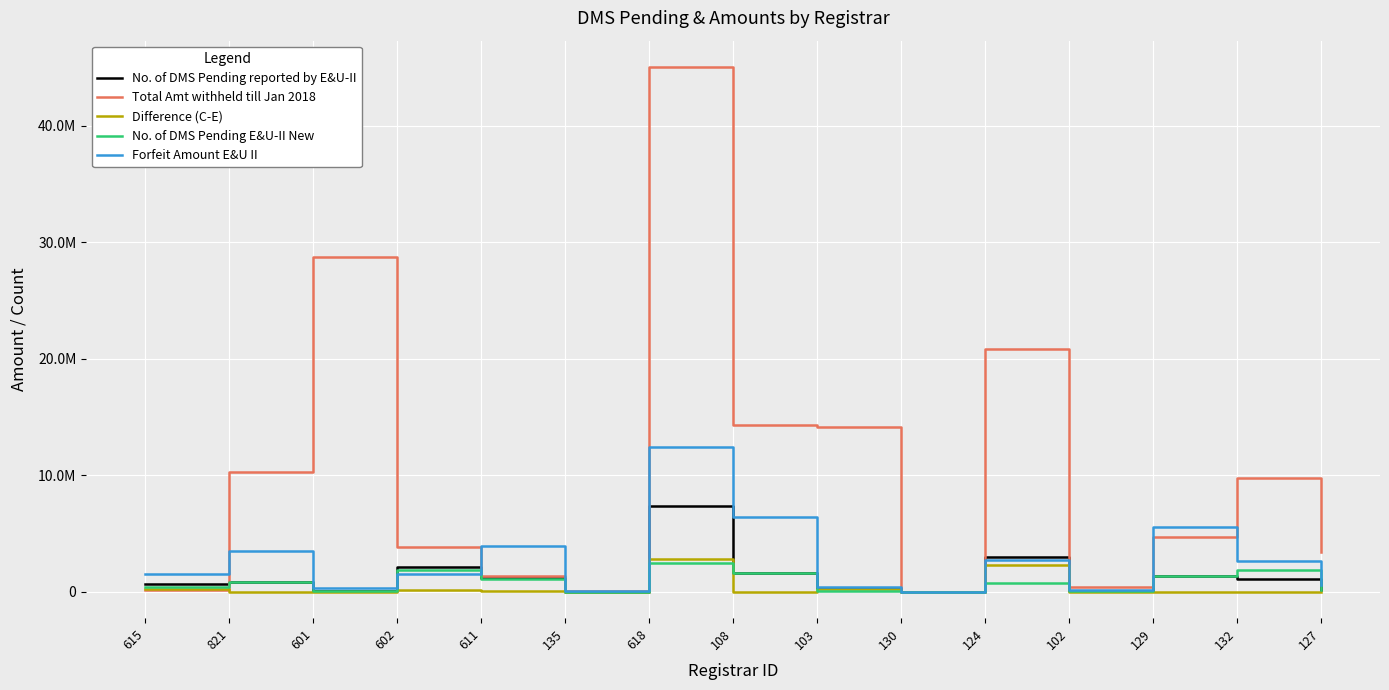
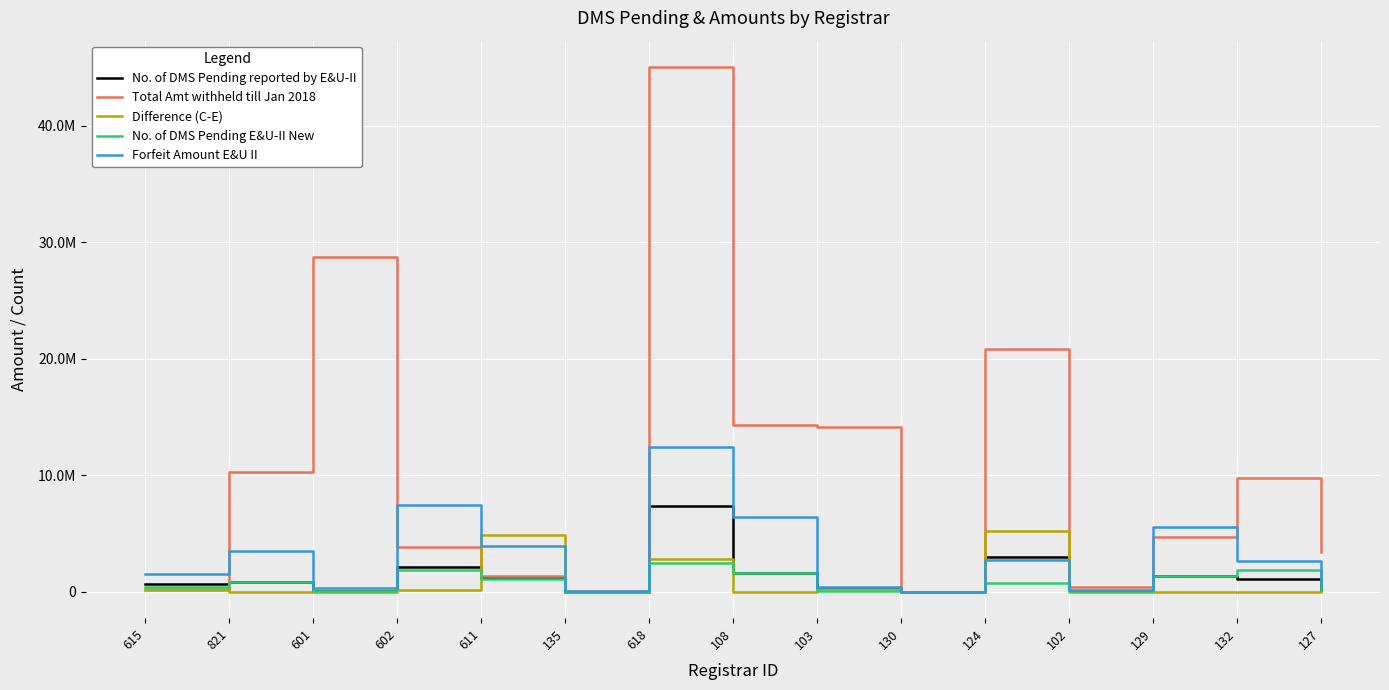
  {
    "No. of DMS Pending reported by E&U-II": {
      "615": 700000,
      "618": 7400000,
      "124": 3000000,
      "132": 1100000
    },
    "Total Amt withheld till Jan 2018": {
      "821": 10300000,
      "601": 28800000,
      "602": 3900000,
      "611": 1400000,
      "618": 45100000,
      "108": 14300000,
      "103": 14100000,
      "124": 20800000,
      "129": 4700000,
      "132": 9800000,
      "127": 3400000
    },
    "Difference (C-E)": {
      "821": 0,
      "602": 200000,
-     "611": 100000,
+     "611": 4900000,
      "618": 2800000,
      "108": 0,
-     "124": 2300000,
+     "124": 5200000,
      "129": 0,
      "132": 0
    },
    "No. of DMS Pending E&U-II New": {
      "618": 2500000,
      "124": 700000,
      "132": 1800000
    },
    "Forfeit Amount E&U II": {
      "615": 1500000,
      "821": 3500000,
      "601": 400000,
-     "602": 1500000,
+     "602": 7500000,
      "611": 4000000,
      "618": 12500000,
      "108": 6400000,
      "124": 2700000,
      "129": 5500000,
      "132": 2700000,
      "127": 600000
    }
  }
